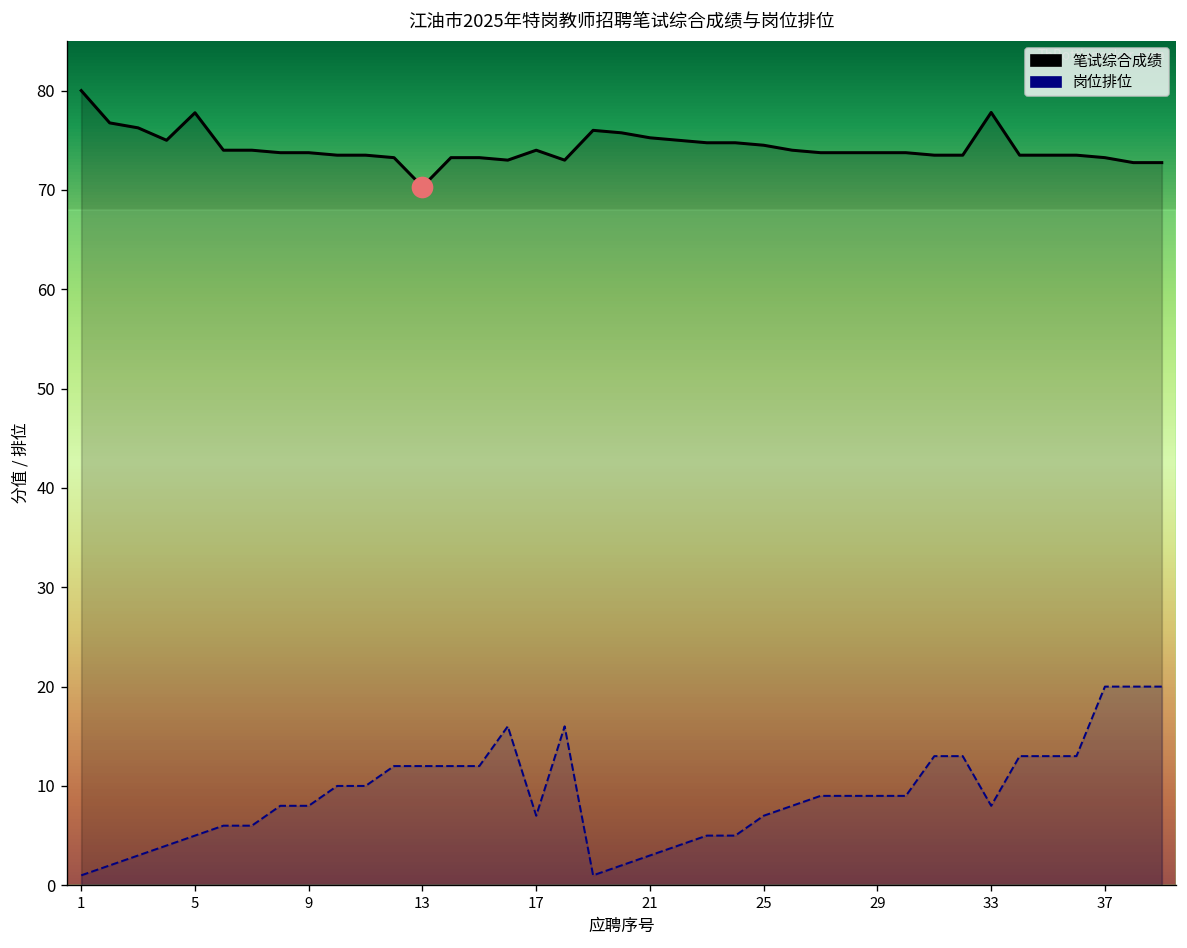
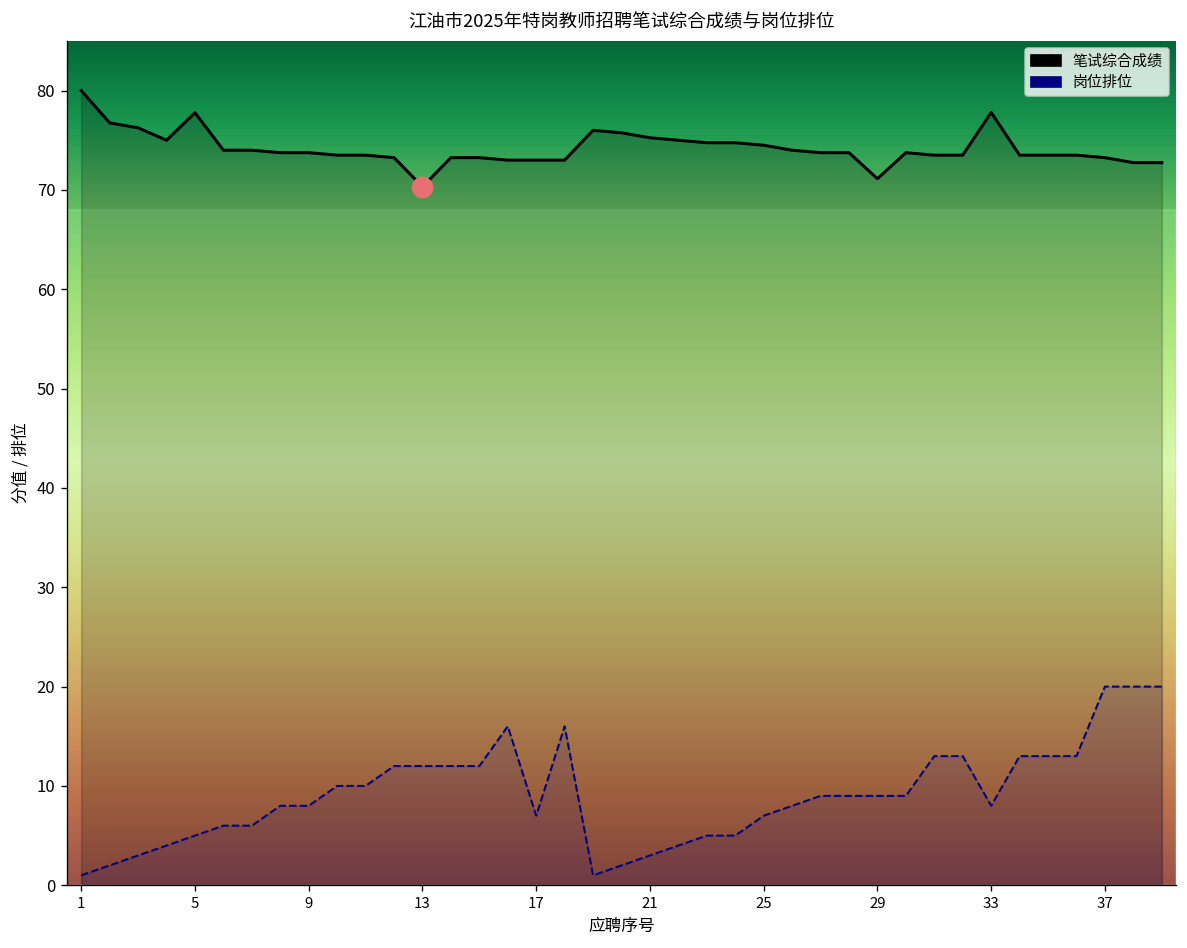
  {
    "笔试综合成绩": {
      "1": 80,
      "5": 78,
      "9": 74,
-     "17": 74,
+     "17": 73,
      "21": 75,
      "25": 75,
-     "29": 74,
+     "29": 71,
      "33": 78,
      "37": 73
    },
    "岗位排位": {
      "1": 1,
      "5": 5,
      "9": 8,
      "13": 12,
      "17": 7,
      "21": 3,
      "25": 7,
      "29": 9,
      "33": 8,
      "37": 20
    }
  }
